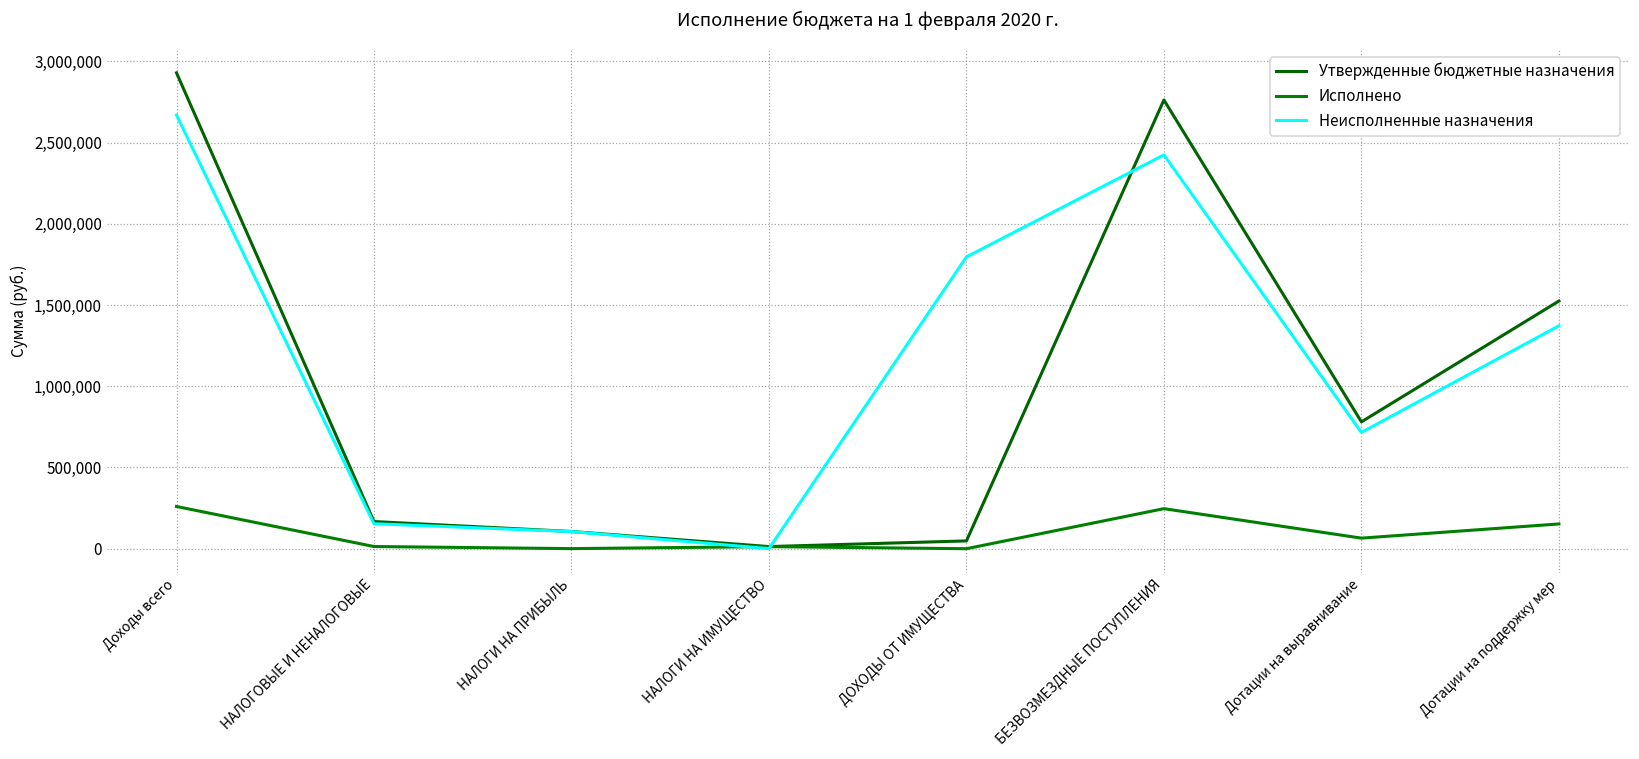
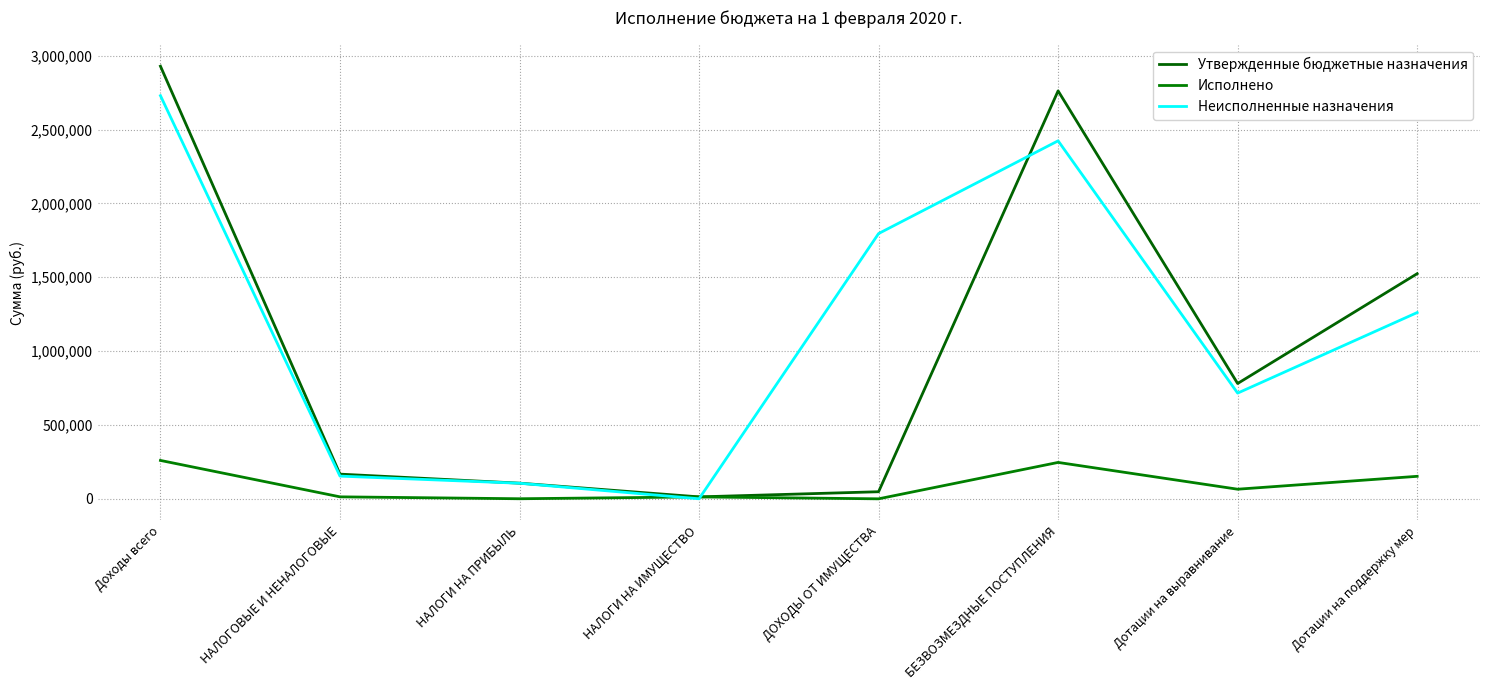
  {
    "Неисполненные назначения": {
-     "Доходы всего": "2,670,000",
+     "Доходы всего": "2,730,000",
      "ДОХОДЫ ОТ ИМУЩЕСТВА": "1,800,000",
      "БЕЗВОЗМЕЗДНЫЕ ПОСТУПЛЕНИЯ": "2,420,000",
      "Дотации на выравнивание": "720,000",
-     "Дотации на поддержку мер": "1,370,000"
+     "Дотации на поддержку мер": "1,260,000"
    }
  }
